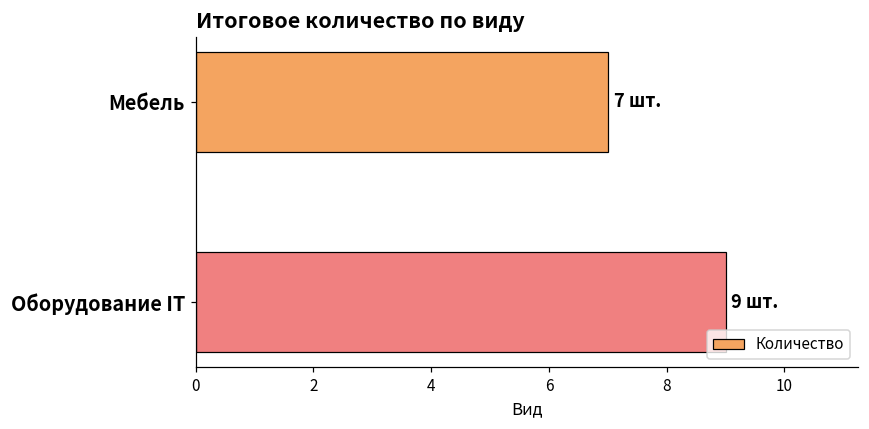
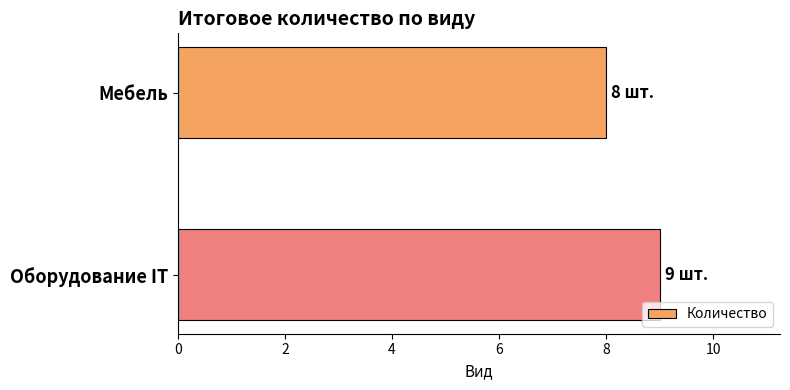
  {
-   "Мебель": 7,
+   "Мебель": 8,
    "Оборудование IT": 9
  }
